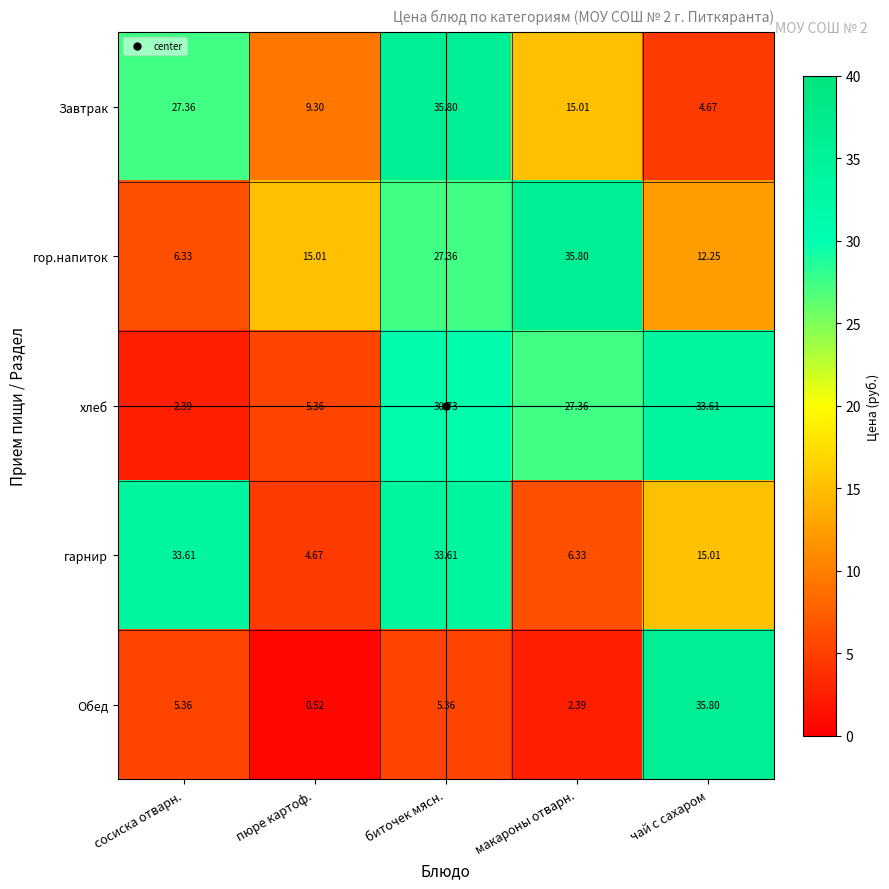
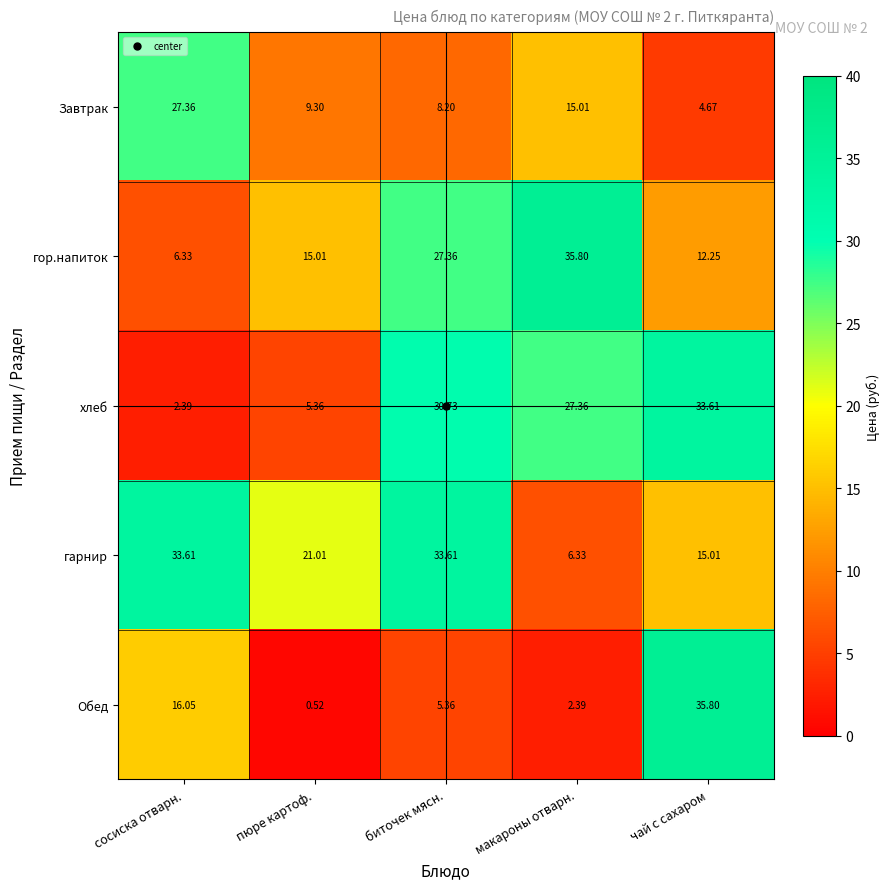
  {
    "Завтрак": {
      "сосиска отварн.": 27.36,
      "пюре картоф.": 9.30,
-     "биточек мясн.": 35.80,
+     "биточек мясн.": 8.20,
      "макароны отварн.": 15.01,
      "чай с сахаром": 4.67
    },
    "гор.напиток": {
      "сосиска отварн.": 6.33,
      "пюре картоф.": 15.01,
      "биточек мясн.": 27.36,
      "макароны отварн.": 35.80,
      "чай с сахаром": 12.25
    },
    "хлеб": {
      "сосиска отварн.": 2.39,
      "пюре картоф.": 5.36,
      "макароны отварн.": 27.36,
      "чай с сахаром": 33.61
    },
    "гарнир": {
      "сосиска отварн.": 33.61,
-     "пюре картоф.": 4.67,
+     "пюре картоф.": 21.01,
      "биточек мясн.": 33.61,
      "макароны отварн.": 6.33,
      "чай с сахаром": 15.01
    },
    "Обед": {
-     "сосиска отварн.": 5.36,
+     "сосиска отварн.": 16.05,
      "пюре картоф.": 0.52,
      "биточек мясн.": 5.36,
      "макароны отварн.": 2.39,
      "чай с сахаром": 35.80
    }
  }
